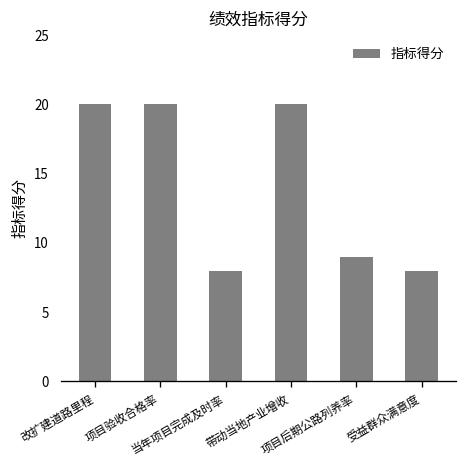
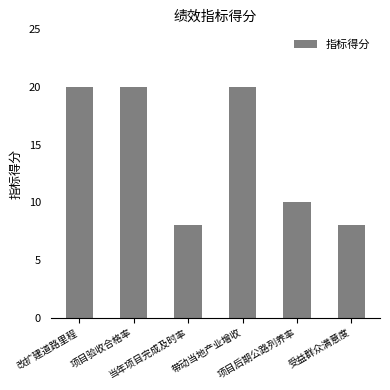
  {
    "改扩建道路里程": 20,
    "项目验收合格率": 20,
    "当年项目完成及时率": 8,
    "带动当地产业增收": 20,
-   "项目后期公路列养率": 9,
+   "项目后期公路列养率": 10,
    "受益群众满意度": 8
  }
